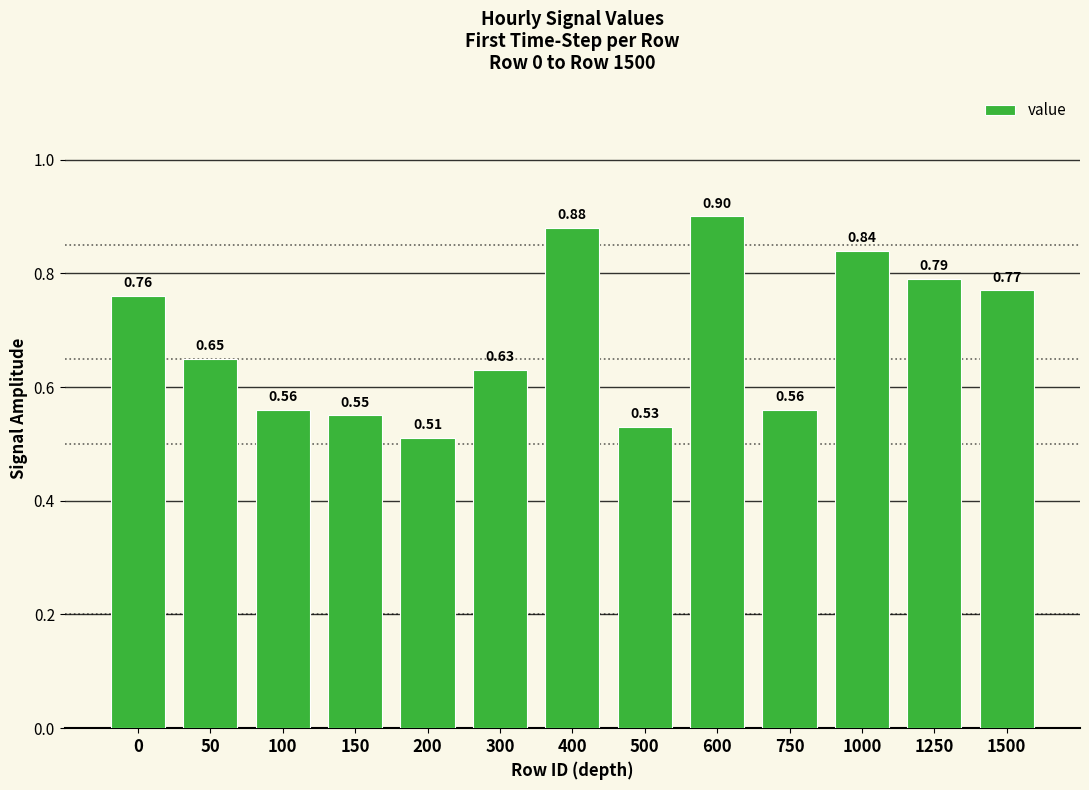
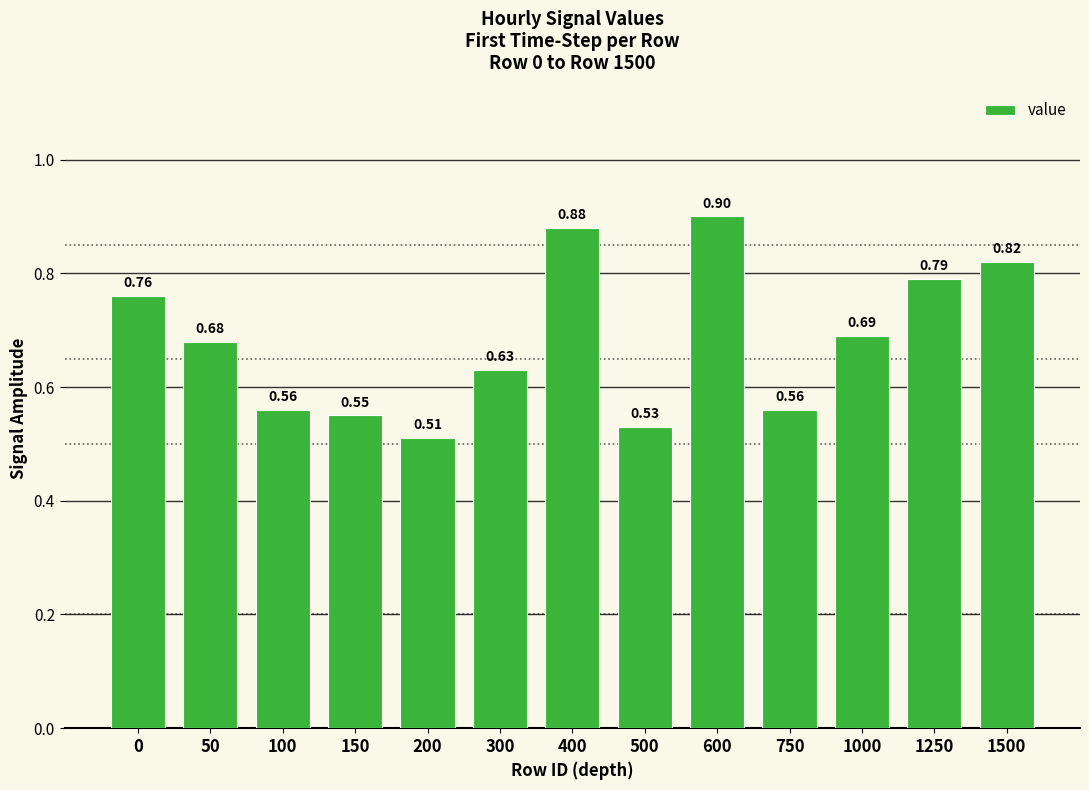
  {
    "0": 0.76,
-   "50": 0.65,
+   "50": 0.68,
    "100": 0.56,
    "150": 0.55,
    "200": 0.51,
    "300": 0.63,
    "400": 0.88,
    "500": 0.53,
    "600": 0.90,
    "750": 0.56,
-   "1000": 0.84,
+   "1000": 0.69,
    "1250": 0.79,
-   "1500": 0.77
+   "1500": 0.82
  }
